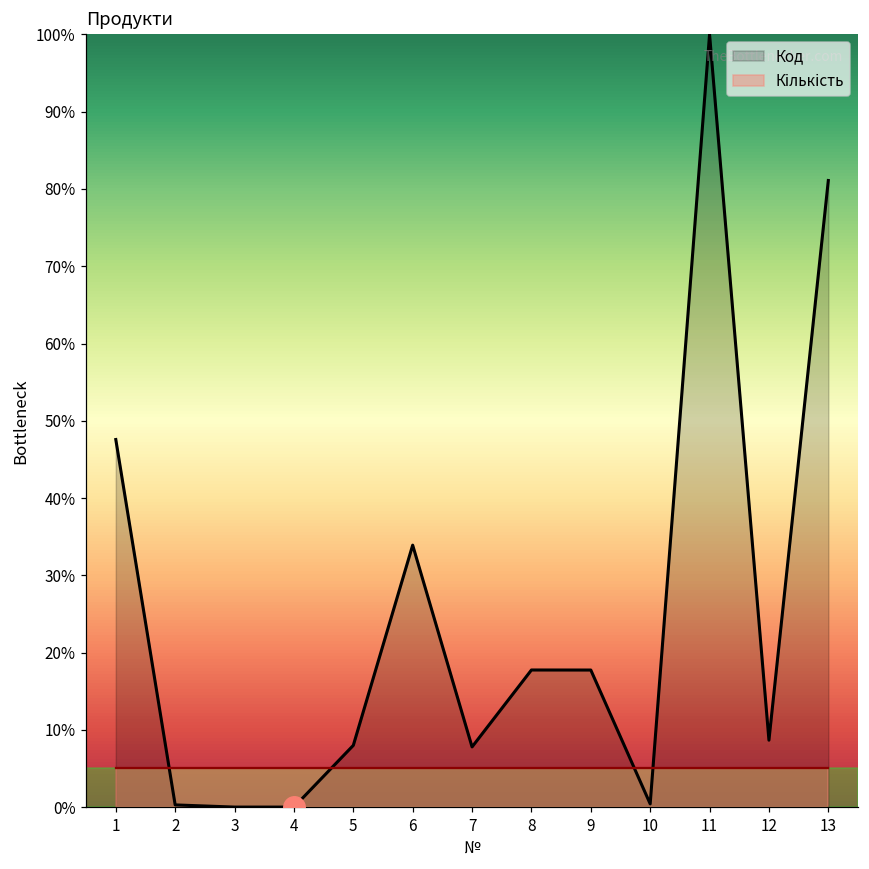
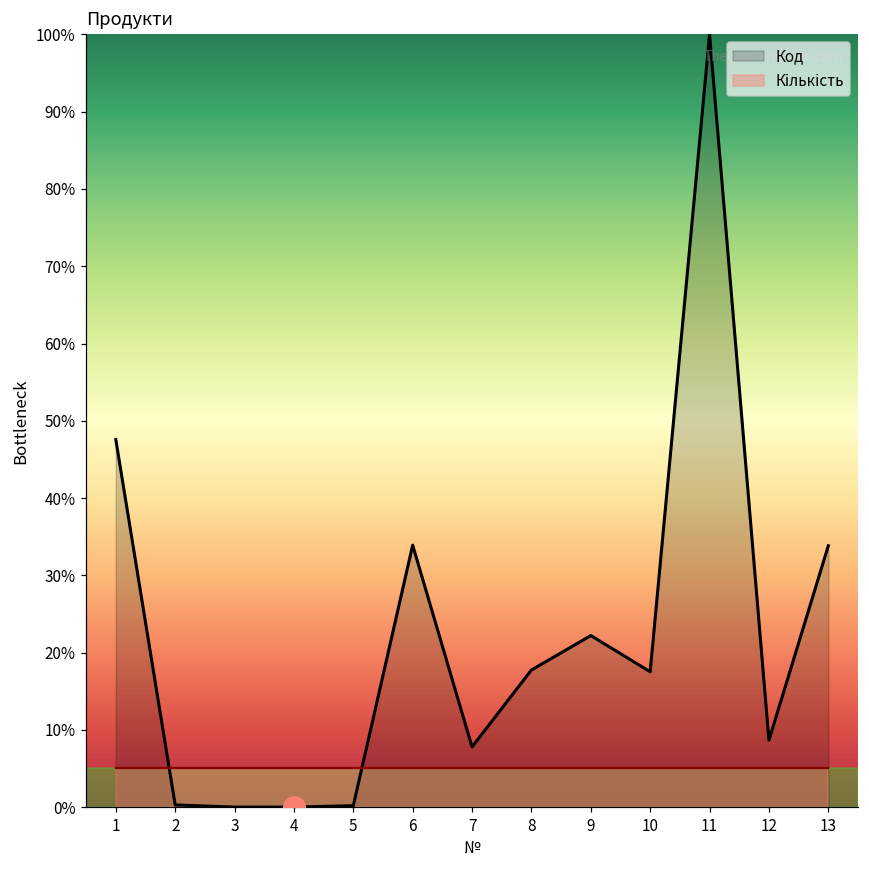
  {
    "Код": {
      "1": "48%",
      "2": "0%",
      "3": "0%",
-     "5": "8%",
+     "5": "0%",
      "6": "34%",
      "7": "8%",
      "8": "18%",
-     "9": "18%",
-     "10": "0%",
+     "9": "22%",
+     "10": "18%",
      "11": "100%",
      "12": "9%",
-     "13": "81%"
+     "13": "34%"
    }
  }
